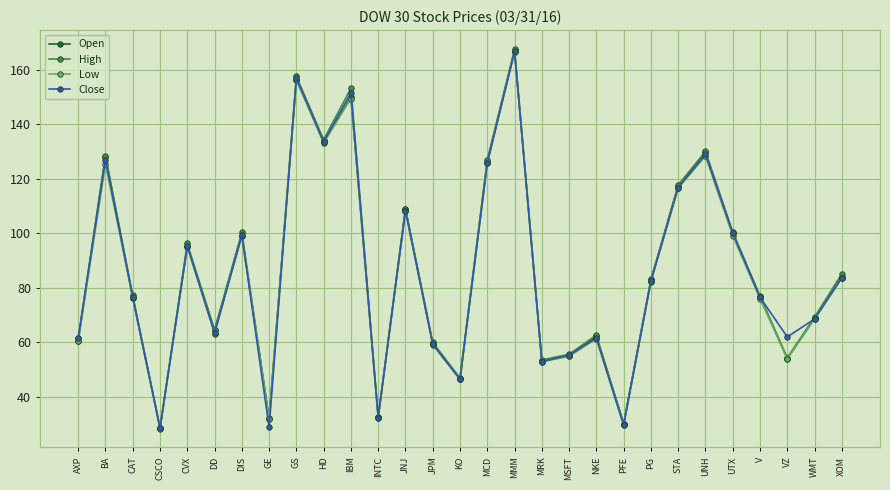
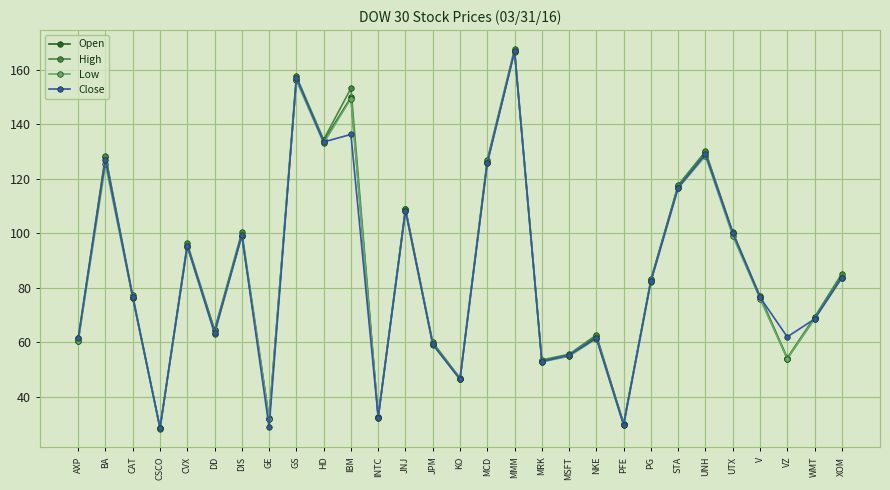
  {
    "Close": {
      "BA": 127,
      "GE": 29,
-     "IBM": 151,
+     "IBM": 136,
      "VZ": 62
    }
  }
